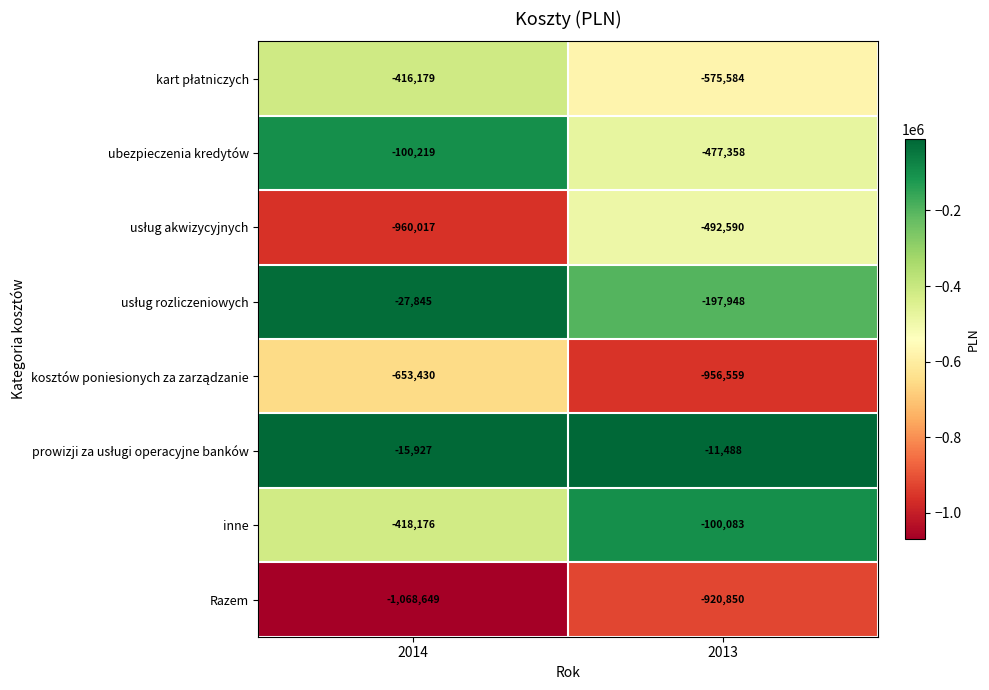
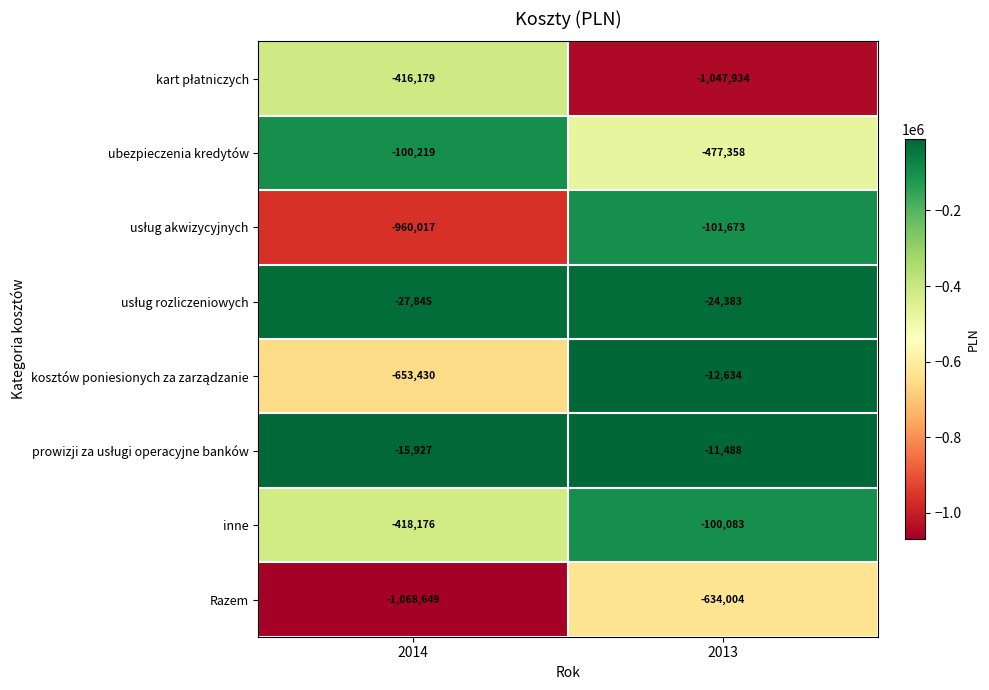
  {
    "kart płatniczych": {
      "2014": "-416,179",
-     "2013": "-575,584"
+     "2013": "-1,047,934"
    },
    "ubezpieczenia kredytów": {
      "2014": "-100,219",
      "2013": "-477,358"
    },
    "usług akwizycyjnych": {
      "2014": "-960,017",
-     "2013": "-492,590"
+     "2013": "-101,673"
    },
    "usług rozliczeniowych": {
      "2014": "-27,845",
-     "2013": "-197,948"
+     "2013": "-24,383"
    },
    "kosztów poniesionych za zarządzanie": {
      "2014": "-653,430",
-     "2013": "-956,559"
+     "2013": "-12,634"
    },
    "prowizji za usługi operacyjne banków": {
      "2014": "-15,927",
      "2013": "-11,488"
    },
    "inne": {
      "2014": "-418,176",
      "2013": "-100,083"
    },
    "Razem": {
      "2014": "-1,068,649",
-     "2013": "-920,850"
+     "2013": "-634,004"
    }
  }
